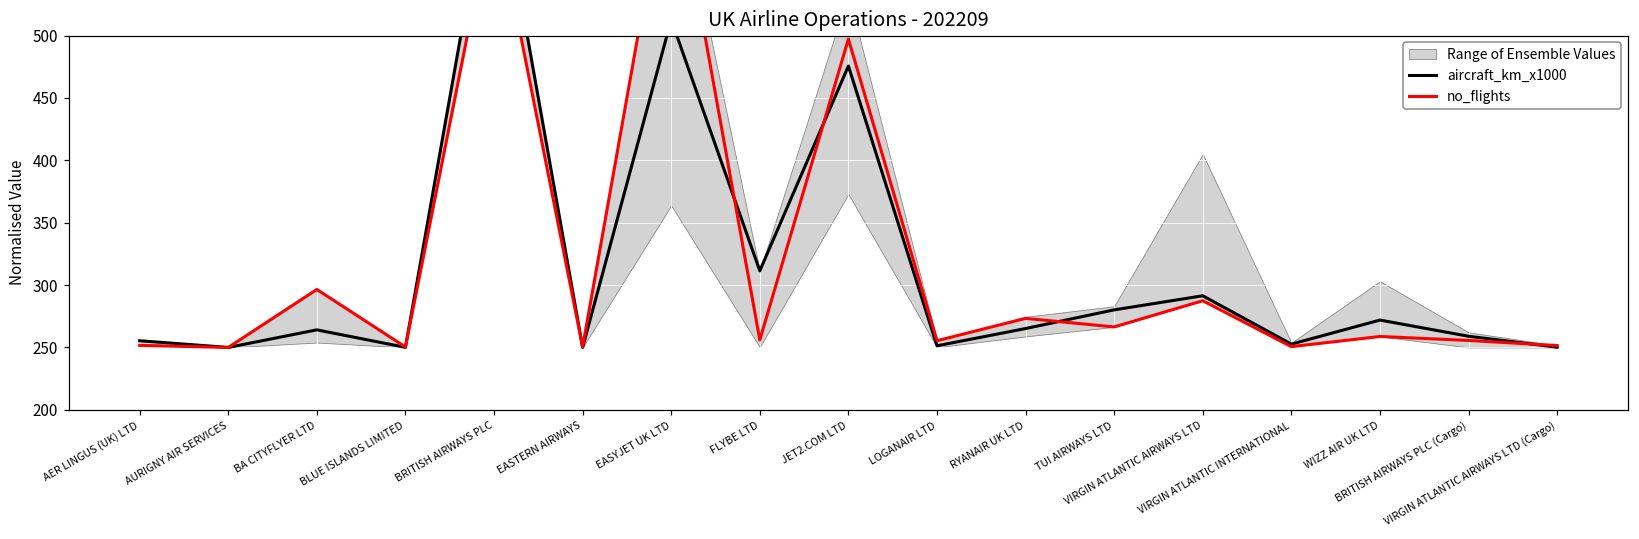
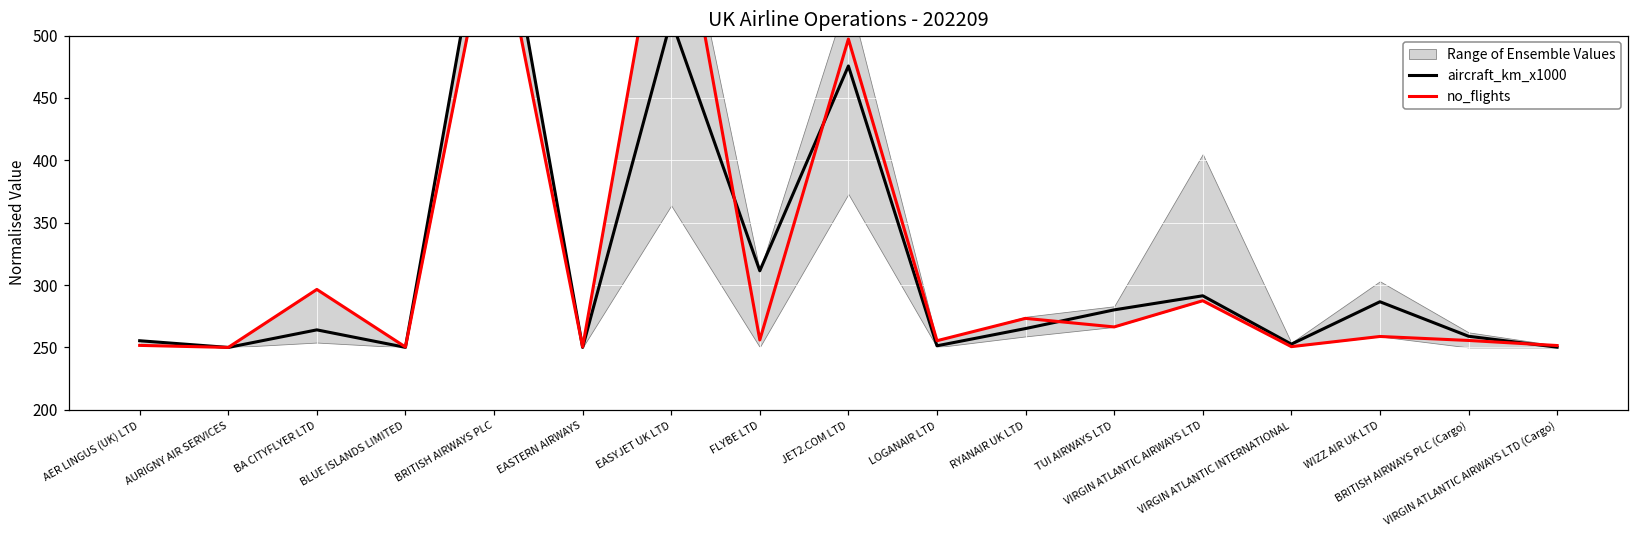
  {
    "aircraft_km_x1000": {
      "BA CITYFLYER LTD": 264,
      "JET2.COM LTD": 476,
      "LOGANAIR LTD": 251,
      "RYANAIR UK LTD": 265,
      "TUI AIRWAYS LTD": 280,
      "VIRGIN ATLANTIC AIRWAYS LTD": 291,
-     "WIZZ AIR UK LTD": 272,
+     "WIZZ AIR UK LTD": 287,
      "BRITISH AIRWAYS PLC (Cargo)": 259
    },
    "no_flights": {
      "AER LINGUS (UK) LTD": 252,
      "FLYBE LTD": 256,
      "JET2.COM LTD": 497,
      "TUI AIRWAYS LTD": 266,
      "VIRGIN ATLANTIC AIRWAYS LTD": 287,
      "WIZZ AIR UK LTD": 259,
      "BRITISH AIRWAYS PLC (Cargo)": 256
    }
  }
